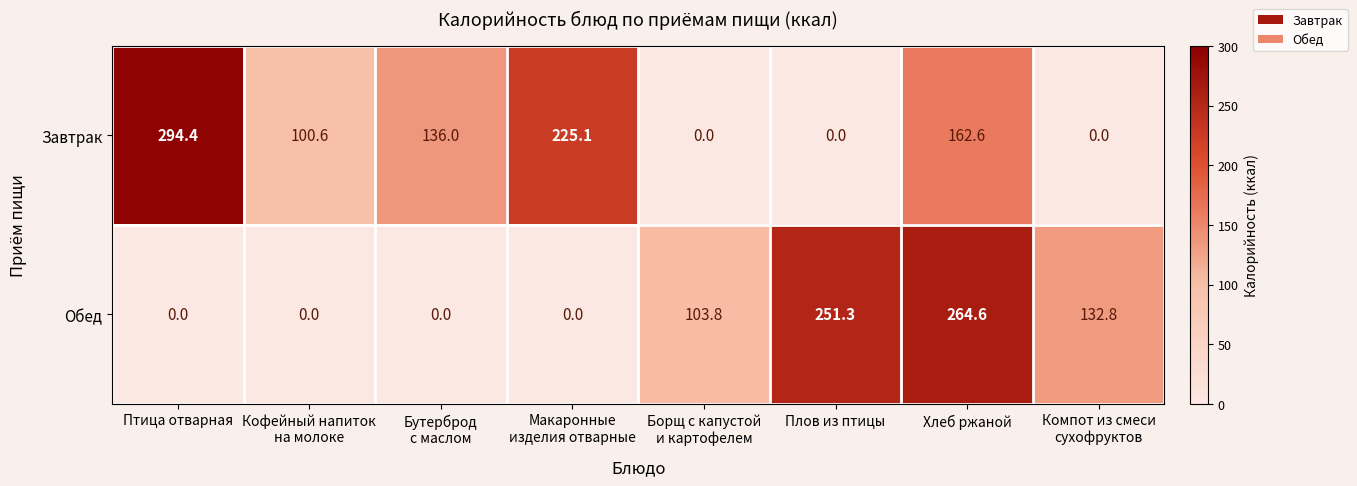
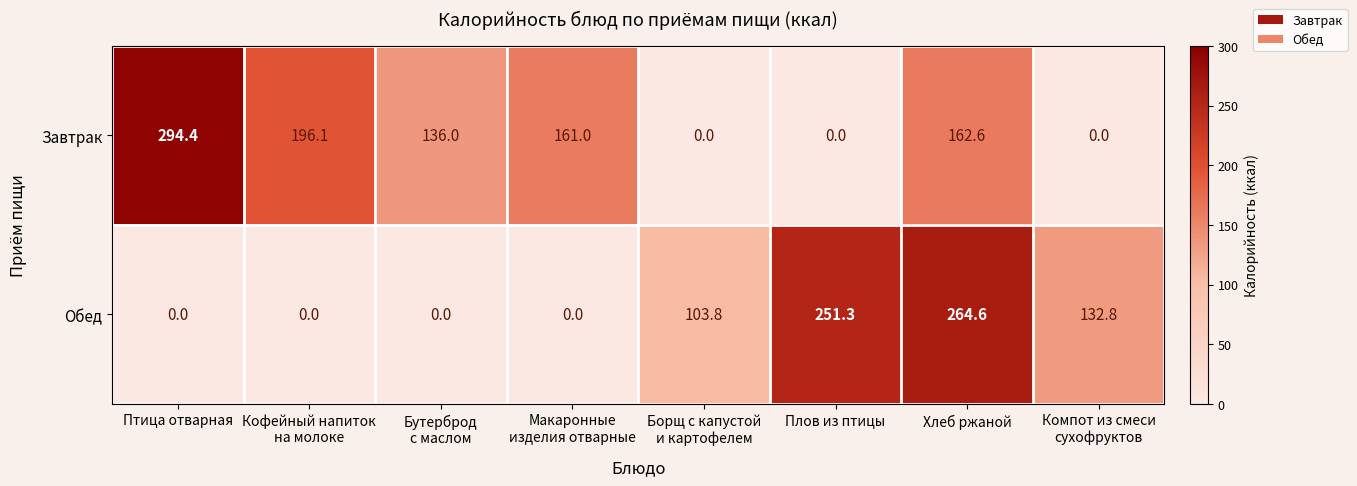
  {
    "Завтрак": {
      "Птица отварная": 294.4,
-     "Кофейный напиток на молоке": 100.6,
+     "Кофейный напиток на молоке": 196.1,
      "Бутерброд с маслом": 136.0,
-     "Макаронные изделия отварные": 225.1,
+     "Макаронные изделия отварные": 161.0,
      "Борщ с капустой и картофелем": 0.0,
      "Плов из птицы": 0.0,
      "Хлеб ржаной": 162.6,
      "Компот из смеси сухофруктов": 0.0
    },
    "Обед": {
      "Птица отварная": 0.0,
      "Кофейный напиток на молоке": 0.0,
      "Бутерброд с маслом": 0.0,
      "Макаронные изделия отварные": 0.0,
      "Борщ с капустой и картофелем": 103.8,
      "Плов из птицы": 251.3,
      "Хлеб ржаной": 264.6,
      "Компот из смеси сухофруктов": 132.8
    }
  }
